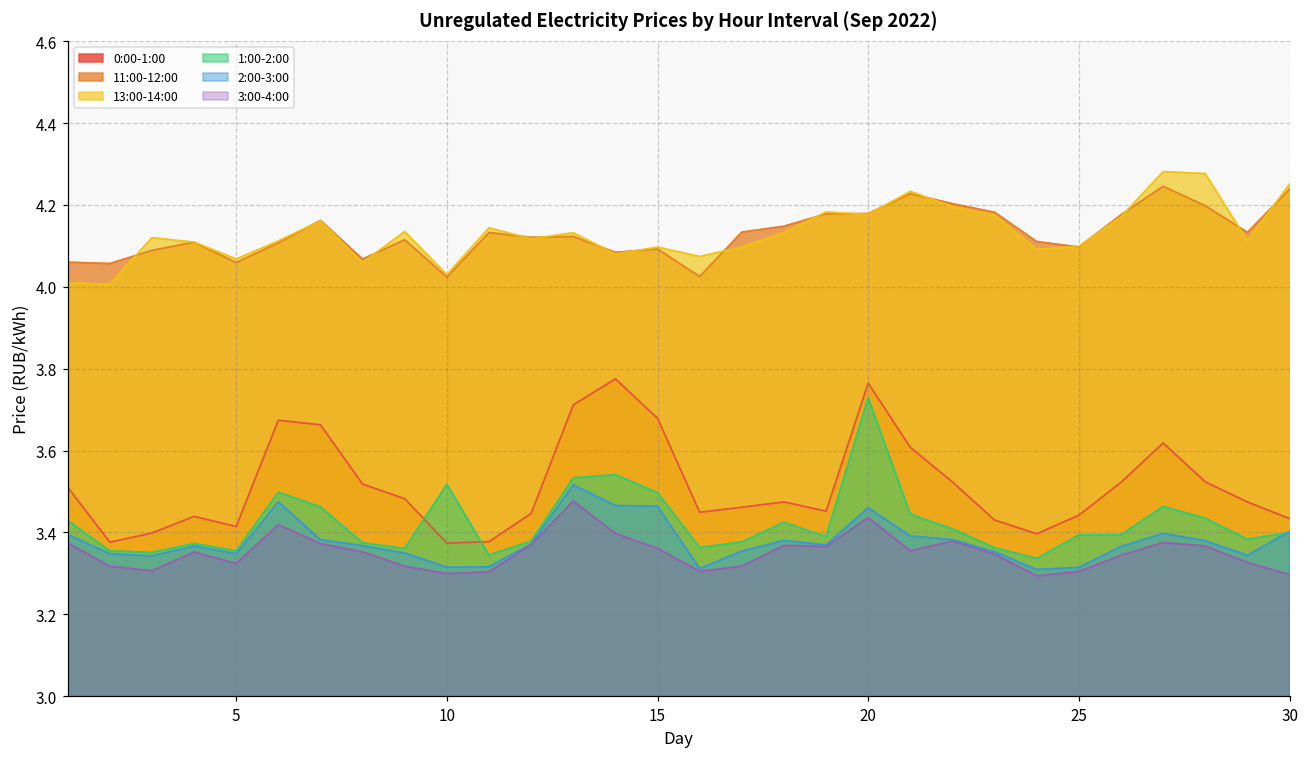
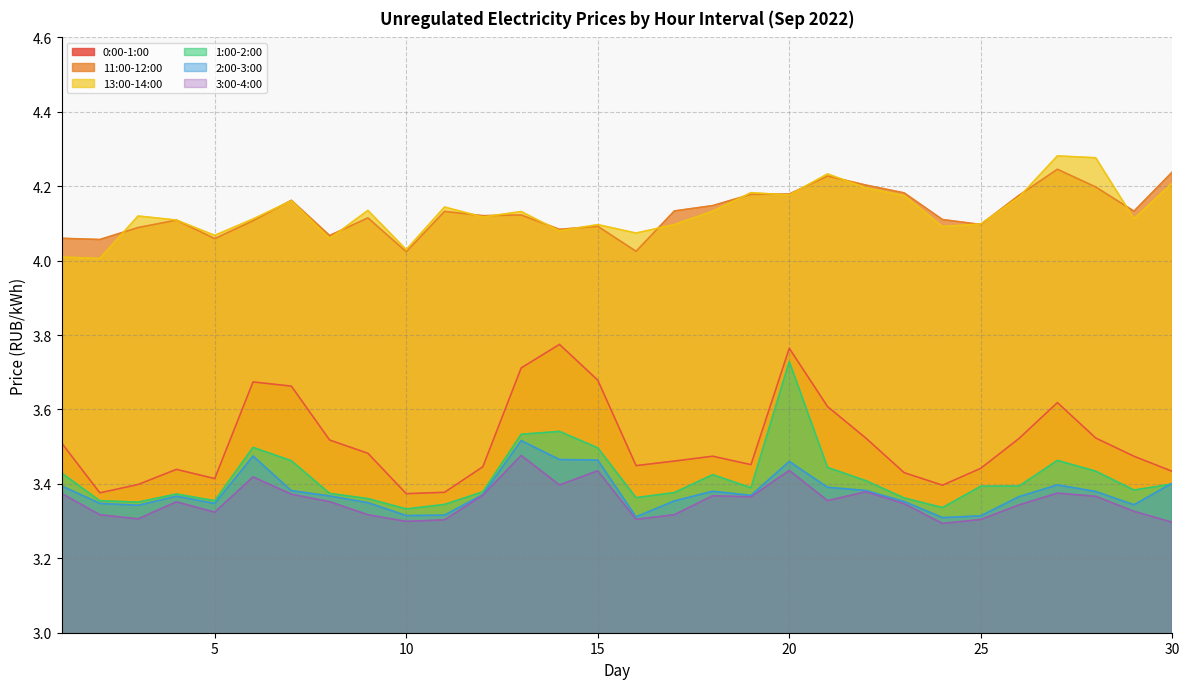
  {
    "13:00-14:00": {
      "5": 4.07,
-     "30": 4.25
+     "30": 4.21
    },
    "1:00-2:00": {
      "5": 3.35,
-     "10": 3.52,
+     "10": 3.33,
      "15": 3.50,
      "20": 3.73,
      "25": 3.39
    },
    "2:00-3:00": {
      "5": 3.35,
      "10": 3.31,
      "15": 3.46,
      "20": 3.46,
      "25": 3.31
    },
    "3:00-4:00": {
      "5": 3.32,
      "10": 3.30,
-     "15": 3.36,
+     "15": 3.44,
      "20": 3.44,
      "25": 3.30,
      "30": 3.30
    }
  }
